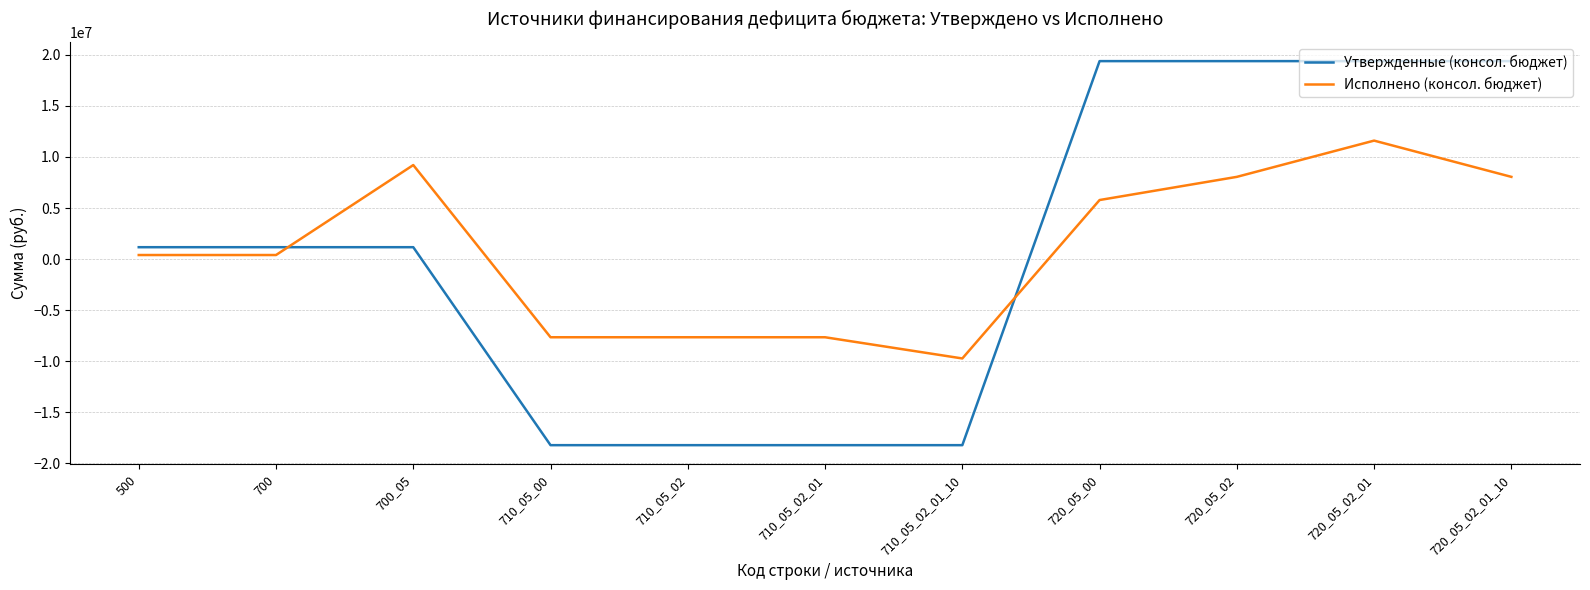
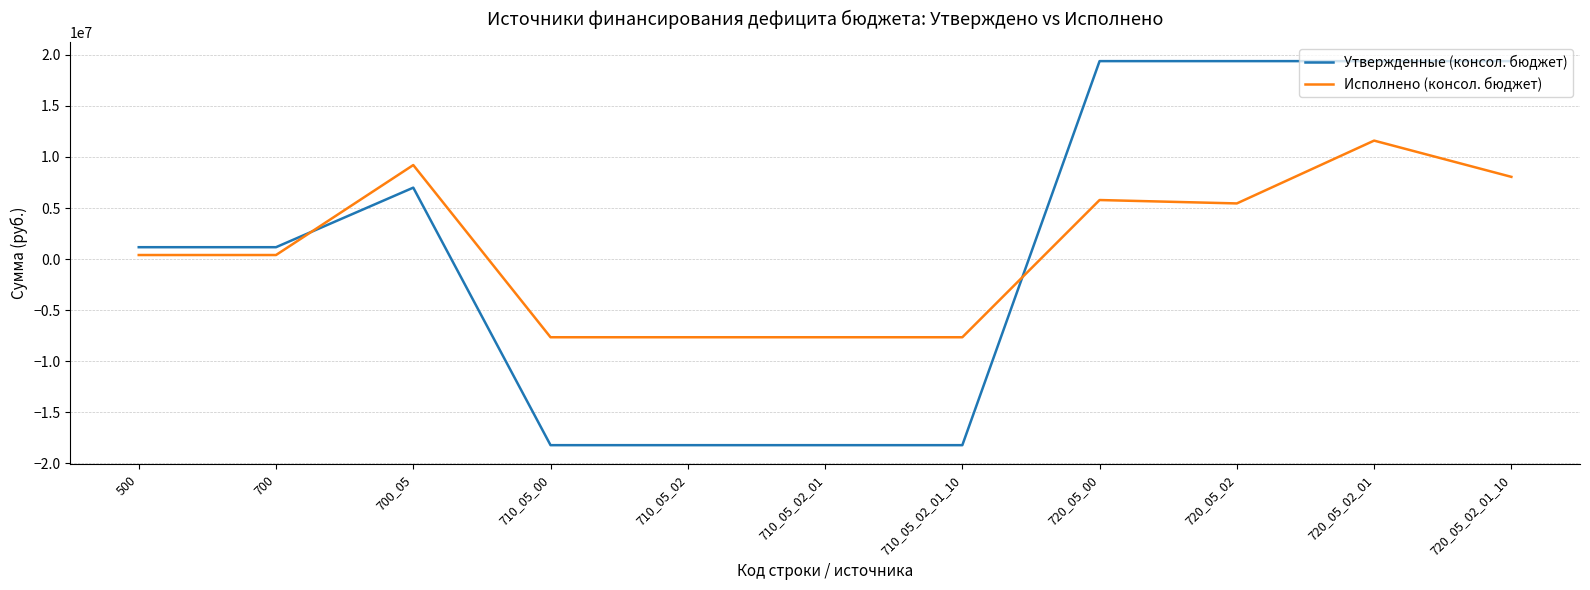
  {
    "Утвержденные (консол. бюджет)": {
      "500": 1200000,
      "700": 1200000,
-     "700_05": 1200000,
+     "700_05": 7000000,
      "710_05_00": -18200000,
      "710_05_02": -18200000,
      "710_05_02_01": -18200000,
      "710_05_02_01_10": -18200000,
      "720_05_00": 19400000,
      "720_05_02": 19400000
    },
    "Исполнено (консол. бюджет)": {
      "500": 400000,
      "700": 400000,
      "700_05": 9200000,
      "710_05_00": -7700000,
      "710_05_02": -7700000,
      "710_05_02_01": -7700000,
-     "710_05_02_01_10": -9700000,
+     "710_05_02_01_10": -7700000,
      "720_05_00": 5800000,
-     "720_05_02": 8000000,
+     "720_05_02": 5400000,
      "720_05_02_01": 11600000,
      "720_05_02_01_10": 8000000
    }
  }
